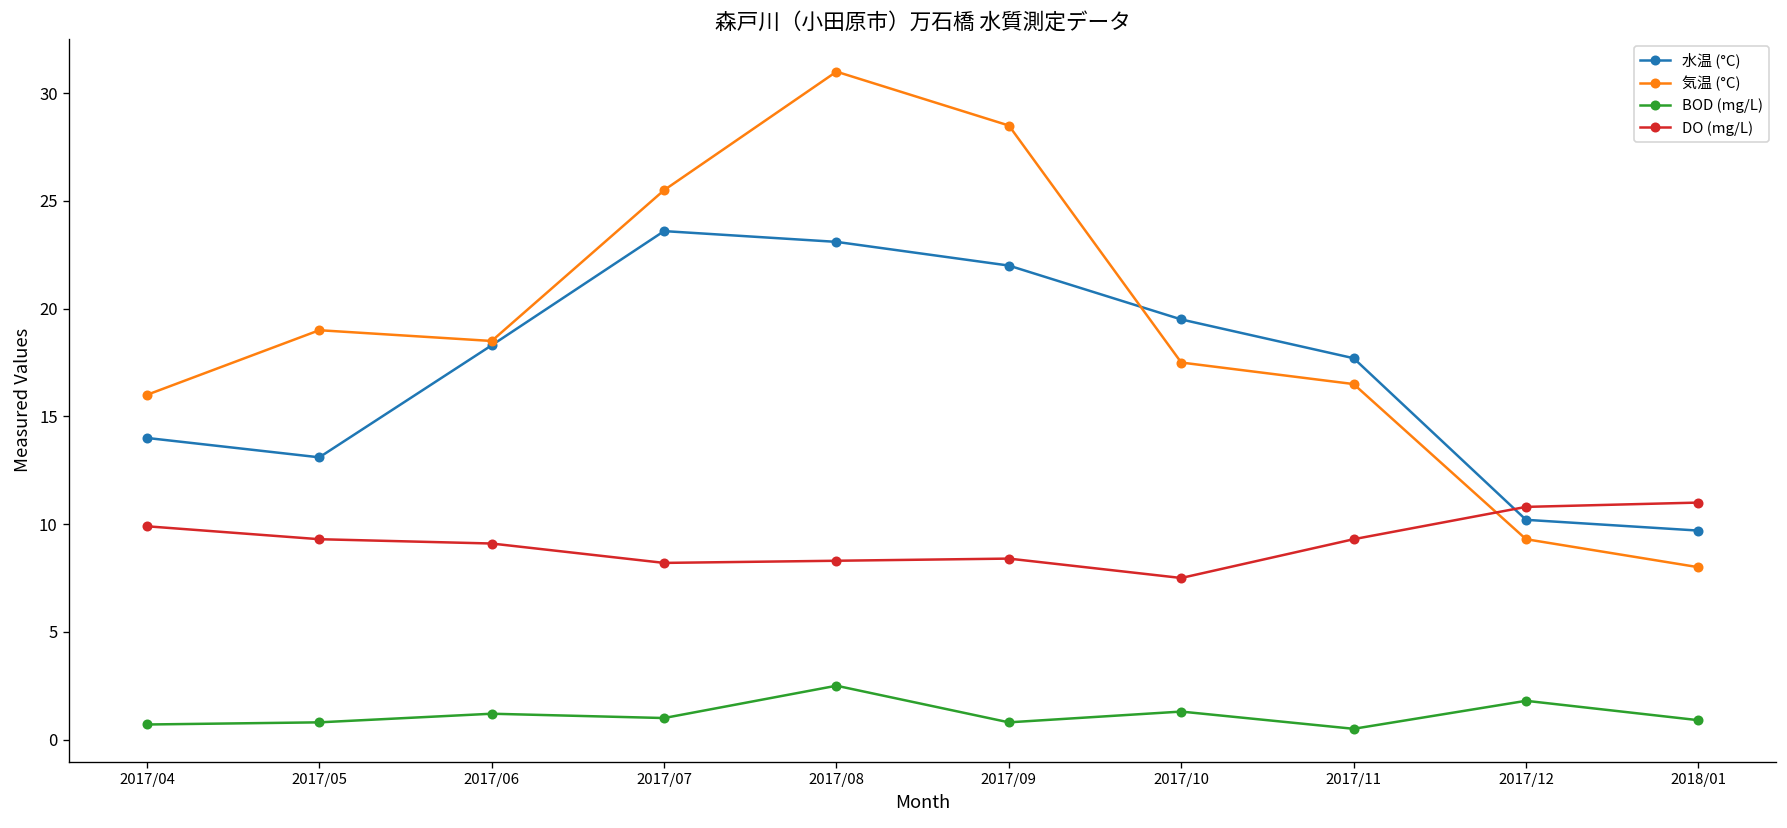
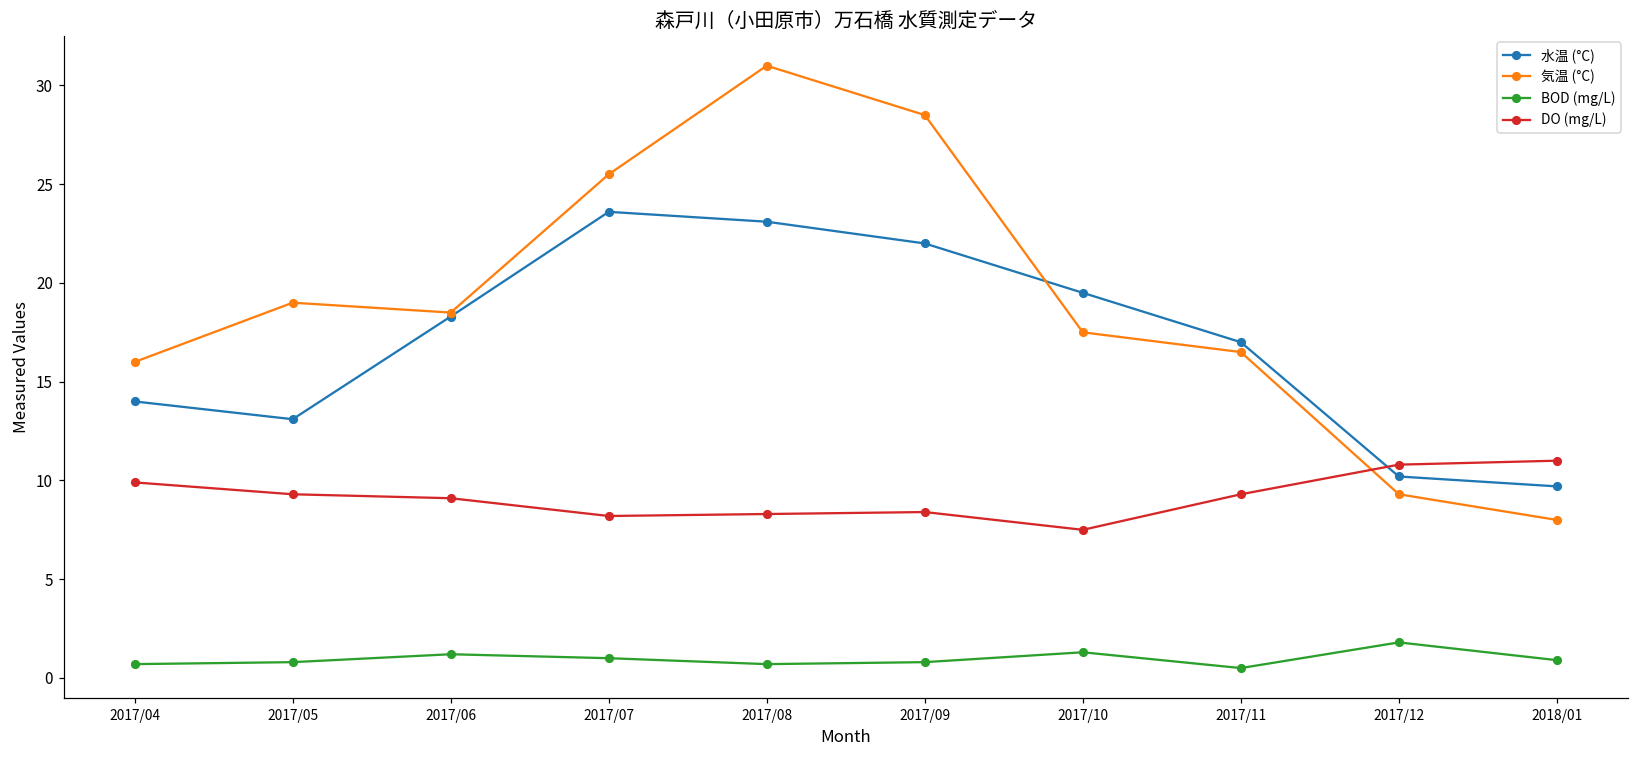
  {
    "水温 (°C)": {
      "2017/04": 14.0,
      "2017/05": 13.1,
      "2017/06": 18.3,
      "2017/07": 23.6,
      "2017/08": 23.1,
      "2017/09": 22.0,
      "2017/10": 19.5,
-     "2017/11": 17.7,
+     "2017/11": 17.0,
      "2017/12": 10.2,
      "2018/01": 9.7
    },
    "気温 (°C)": {
      "2017/04": 16.0,
      "2017/05": 19.0,
      "2017/06": 18.5,
      "2017/07": 25.5,
      "2017/08": 31.0,
      "2017/09": 28.5,
      "2017/10": 17.5,
      "2017/11": 16.5,
      "2017/12": 9.3,
      "2018/01": 8.0
    },
    "BOD (mg/L)": {
      "2017/04": 0.7,
      "2017/05": 0.8,
      "2017/06": 1.2,
      "2017/07": 1.0,
-     "2017/08": 2.5,
+     "2017/08": 0.7,
      "2017/09": 0.8,
      "2017/10": 1.3,
      "2017/11": 0.5,
      "2017/12": 1.8,
      "2018/01": 0.9
    },
    "DO (mg/L)": {
      "2017/04": 9.9,
      "2017/05": 9.3,
      "2017/06": 9.1,
      "2017/07": 8.2,
      "2017/08": 8.3,
      "2017/09": 8.4,
      "2017/10": 7.5,
      "2017/11": 9.3,
      "2017/12": 10.8,
      "2018/01": 11.0
    }
  }
